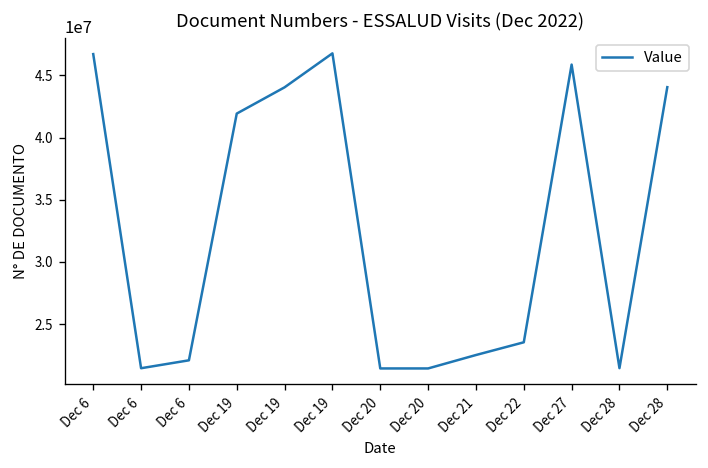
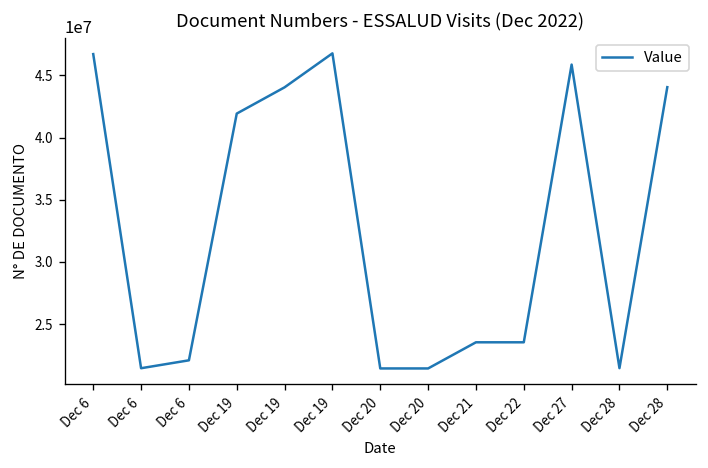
  {
-   "Dec 21": 22500000,
+   "Dec 21": 23500000,
    "Dec 22": 23500000,
    "Dec 27": 45900000
  }
